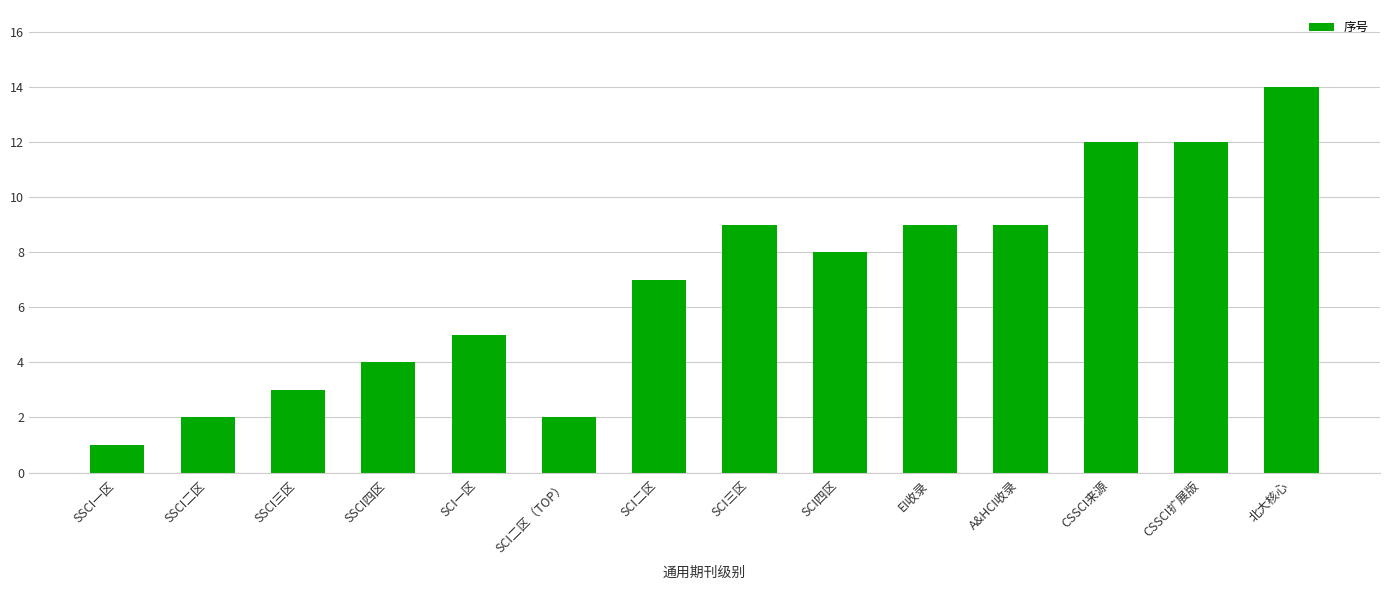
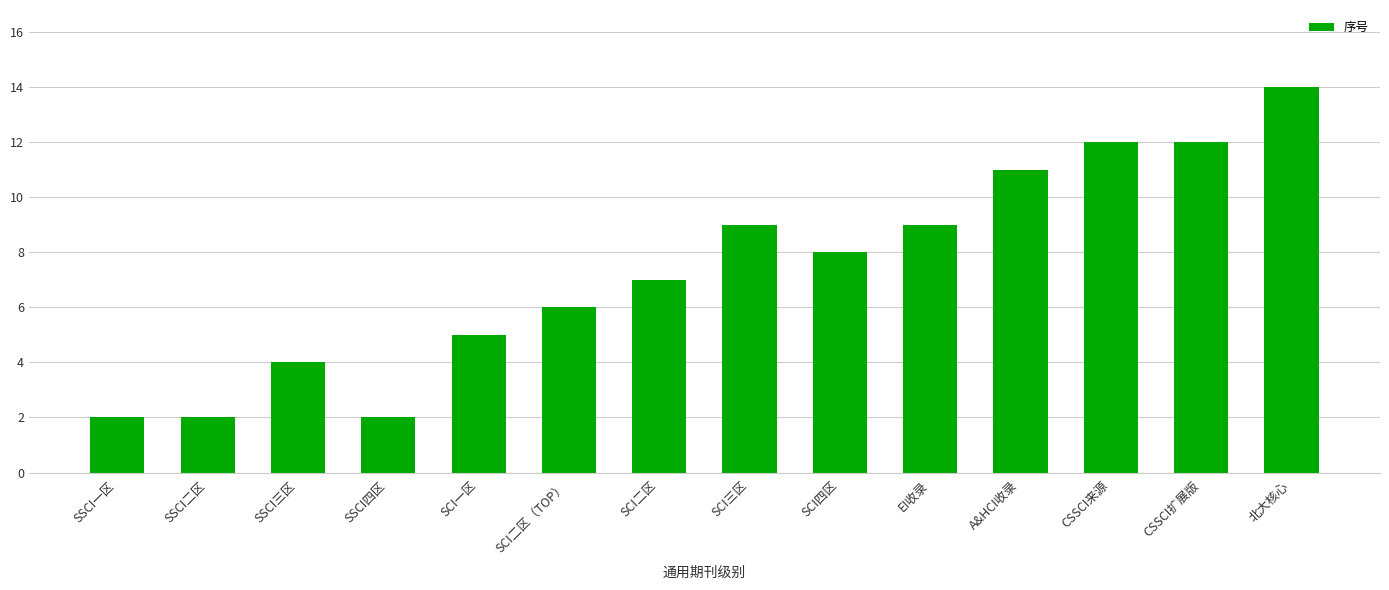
  {
-   "SSCI一区": 1,
+   "SSCI一区": 2,
    "SSCI二区": 2,
-   "SSCI三区": 3,
-   "SSCI四区": 4,
+   "SSCI三区": 4,
+   "SSCI四区": 2,
    "SCI一区": 5,
-   "SCI二区（TOP）": 2,
+   "SCI二区（TOP）": 6,
    "SCI二区": 7,
    "SCI三区": 9,
    "SCI四区": 8,
    "EI收录": 9,
-   "A&HCI收录": 9,
+   "A&HCI收录": 11,
    "CSSCI来源": 12,
    "CSSCI扩展版": 12,
    "北大核心": 14
  }
